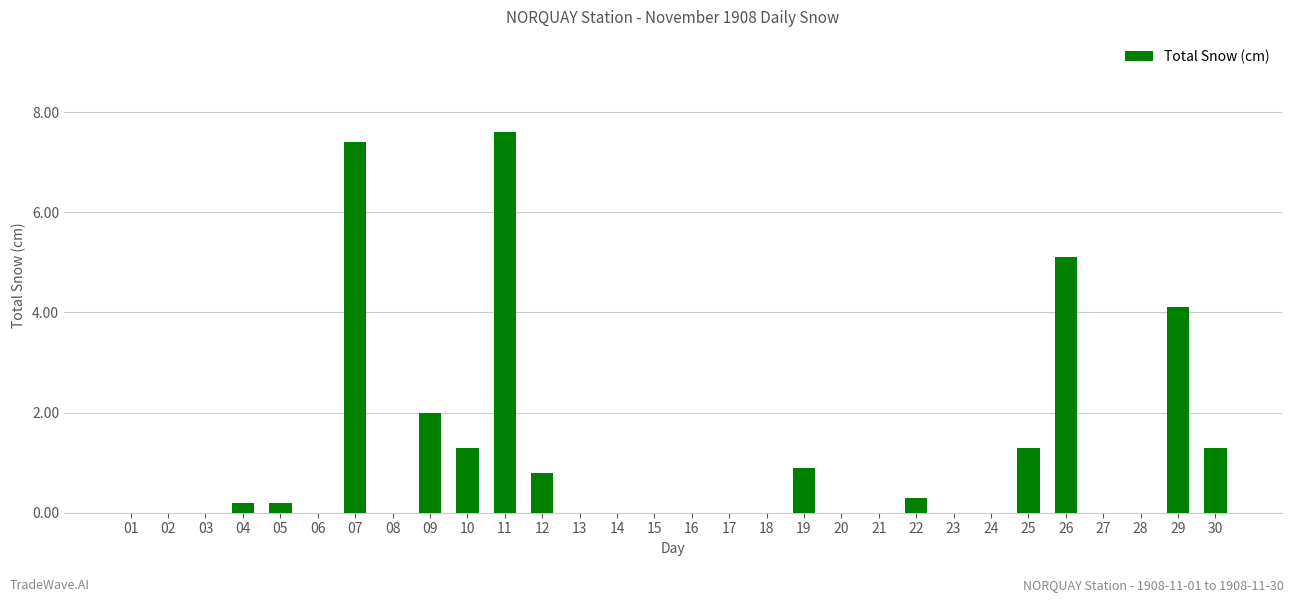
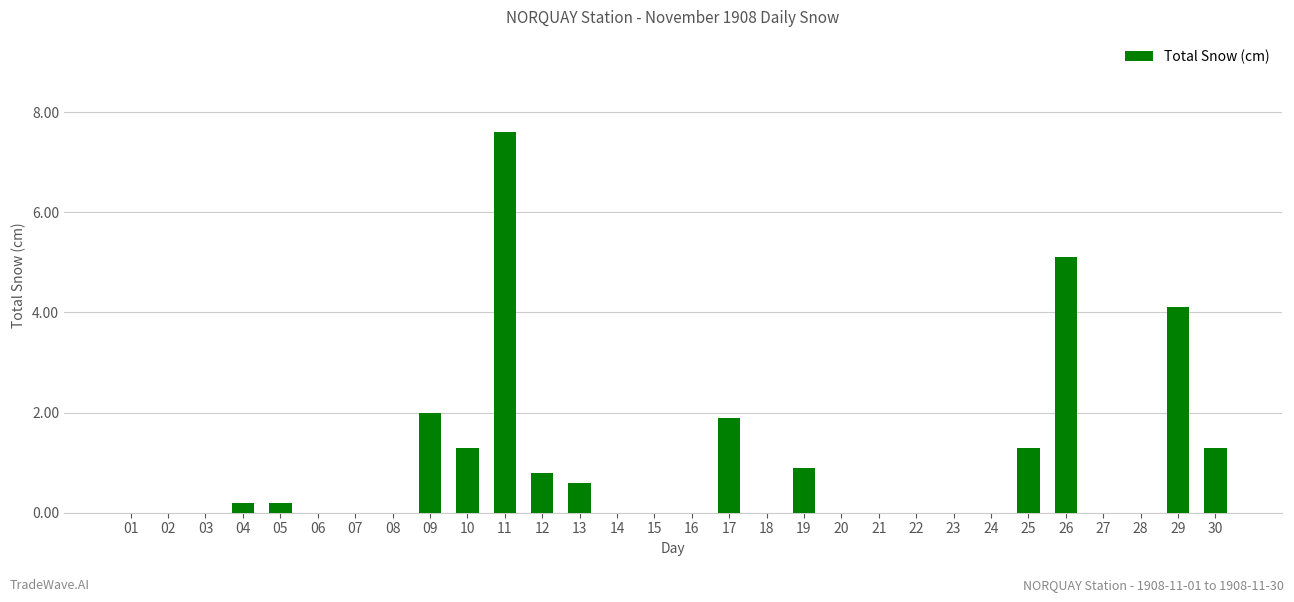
  {
    "01": 0.0,
    "02": 0.0,
    "03": 0.0,
    "04": 0.2,
    "05": 0.2,
    "06": 0.0,
-   "07": 7.4,
+   "07": 0.0,
    "08": 0.0,
    "09": 2.0,
    "10": 1.3,
    "11": 7.6,
    "12": 0.8,
-   "13": 0.0,
+   "13": 0.6,
    "14": 0.0,
    "15": 0.0,
    "16": 0.0,
-   "17": 0.0,
+   "17": 1.9,
    "18": 0.0,
    "19": 0.9,
    "20": 0.0,
    "21": 0.0,
-   "22": 0.3,
+   "22": 0.0,
    "23": 0.0,
    "24": 0.0,
    "25": 1.3,
    "26": 5.1,
    "27": 0.0,
    "28": 0.0,
    "29": 4.1,
    "30": 1.3
  }
